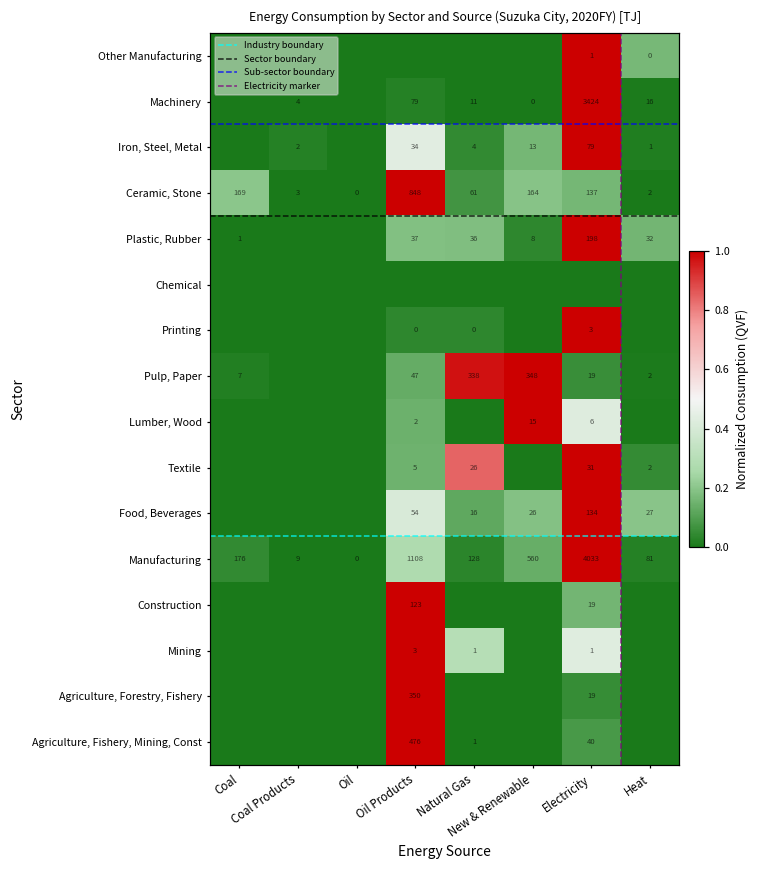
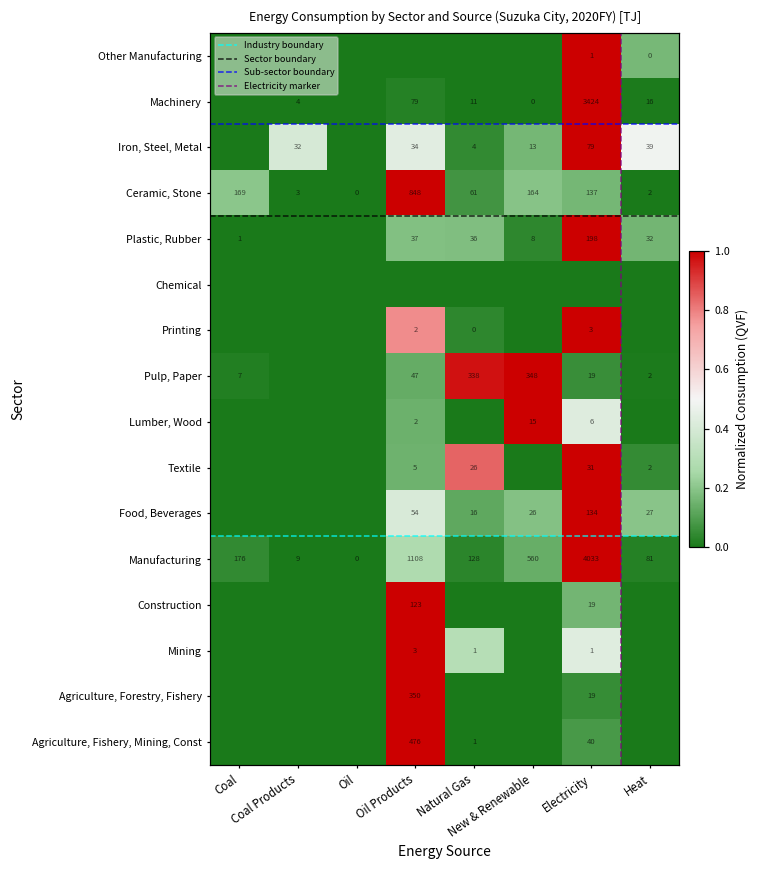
  {
    "Other Manufacturing": {
      "Electricity": 1,
      "Heat": 0
    },
    "Machinery": {
      "Oil Products": 79,
      "Natural Gas": 11,
      "New & Renewable": 0,
      "Electricity": 3424,
      "Heat": 16
    },
    "Iron, Steel, Metal": {
-     "Coal Products": 2,
+     "Coal Products": 32,
      "Oil Products": 34,
      "Natural Gas": 4,
      "New & Renewable": 13,
      "Electricity": 79,
-     "Heat": 1
+     "Heat": 39
    },
    "Ceramic, Stone": {
      "Coal": 169,
      "Coal Products": 3,
      "Oil": 0,
      "Oil Products": 848,
      "Natural Gas": 61,
      "New & Renewable": 164,
      "Electricity": 137,
      "Heat": 2
    },
    "Plastic, Rubber": {
      "Coal": 1,
      "Oil Products": 37,
      "Natural Gas": 36,
      "New & Renewable": 8,
      "Electricity": 198,
      "Heat": 32
    },
    "Printing": {
-     "Oil Products": 0,
+     "Oil Products": 2,
      "Natural Gas": 0,
      "Electricity": 3
    },
    "Pulp, Paper": {
      "Coal": 7,
      "Oil Products": 47,
      "Natural Gas": 338,
      "New & Renewable": 348,
      "Electricity": 19,
      "Heat": 2
    },
    "Lumber, Wood": {
      "Oil Products": 2,
      "New & Renewable": 15,
      "Electricity": 6
    },
    "Textile": {
      "Oil Products": 5,
      "Natural Gas": 26,
      "Electricity": 31,
      "Heat": 2
    },
    "Food, Beverages": {
      "Oil Products": 54,
      "Natural Gas": 16,
      "New & Renewable": 26,
      "Electricity": 134,
      "Heat": 27
    },
    "Manufacturing": {
      "Coal": 176,
      "Coal Products": 9,
      "Oil": 0,
      "Oil Products": 1108,
      "Natural Gas": 128,
      "New & Renewable": 560,
      "Electricity": 4033,
      "Heat": 81
    },
    "Construction": {
      "Oil Products": 123,
      "Electricity": 19
    },
    "Mining": {
      "Oil Products": 3,
      "Natural Gas": 1,
      "Electricity": 1
    },
    "Agriculture, Forestry, Fishery": {
      "Oil Products": 350,
      "Electricity": 19
    },
    "Agriculture, Fishery, Mining, Const": {
      "Oil Products": 476,
      "Natural Gas": 1,
      "Electricity": 40
    }
  }
